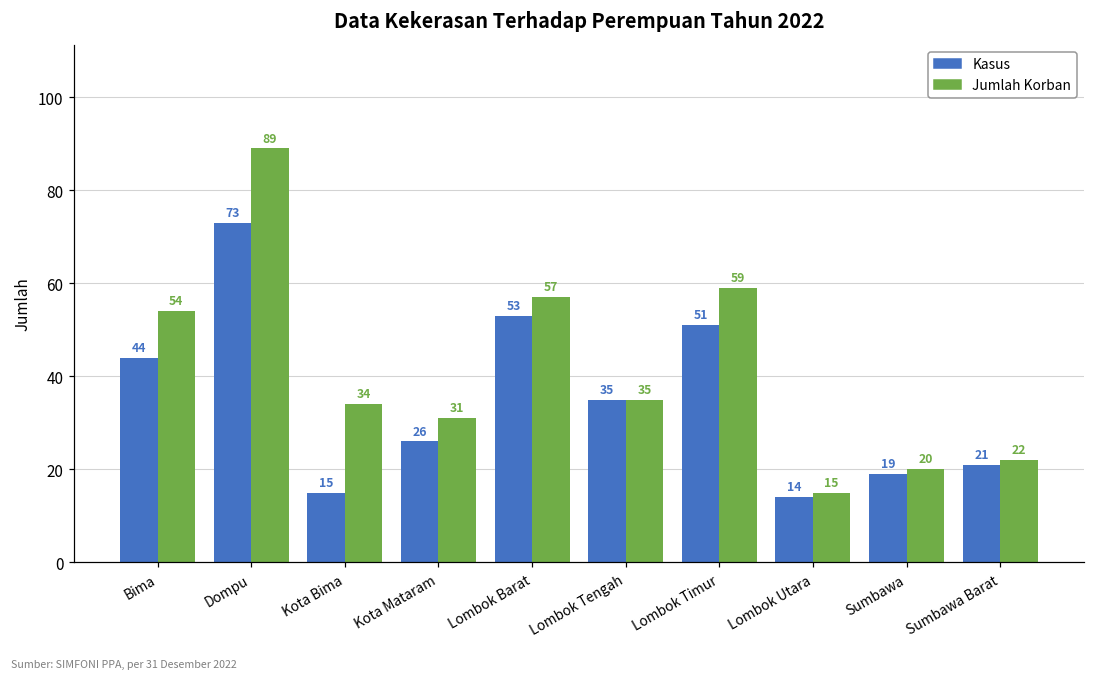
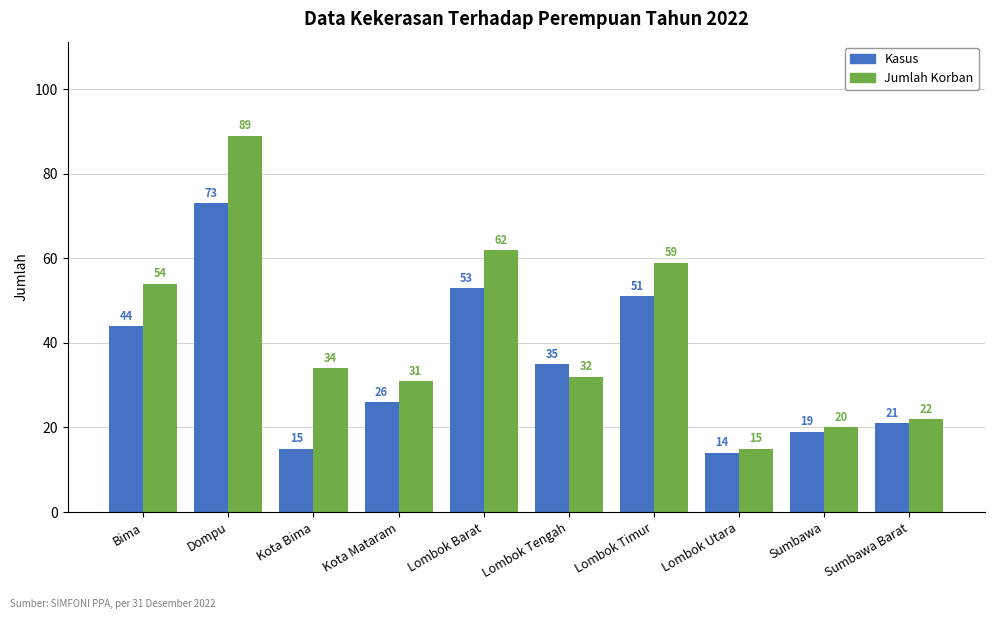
  {
    "Kasus": {
      "Bima": 44,
      "Dompu": 73,
      "Kota Bima": 15,
      "Kota Mataram": 26,
      "Lombok Barat": 53,
      "Lombok Tengah": 35,
      "Lombok Timur": 51,
      "Lombok Utara": 14,
      "Sumbawa": 19,
      "Sumbawa Barat": 21
    },
    "Jumlah Korban": {
      "Bima": 54,
      "Dompu": 89,
      "Kota Bima": 34,
      "Kota Mataram": 31,
-     "Lombok Barat": 57,
-     "Lombok Tengah": 35,
+     "Lombok Barat": 62,
+     "Lombok Tengah": 32,
      "Lombok Timur": 59,
      "Lombok Utara": 15,
      "Sumbawa": 20,
      "Sumbawa Barat": 22
    }
  }
